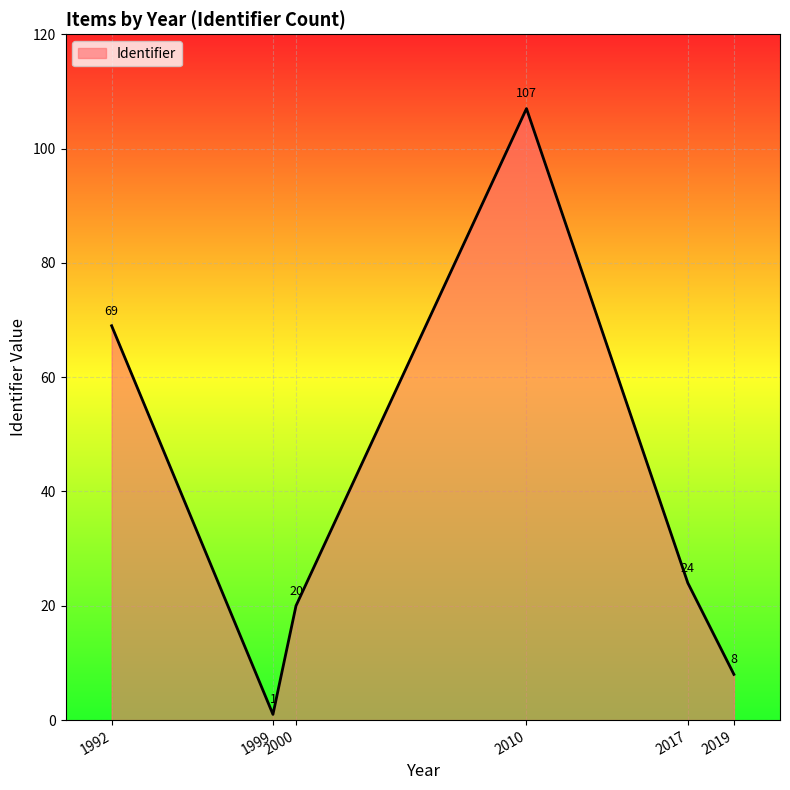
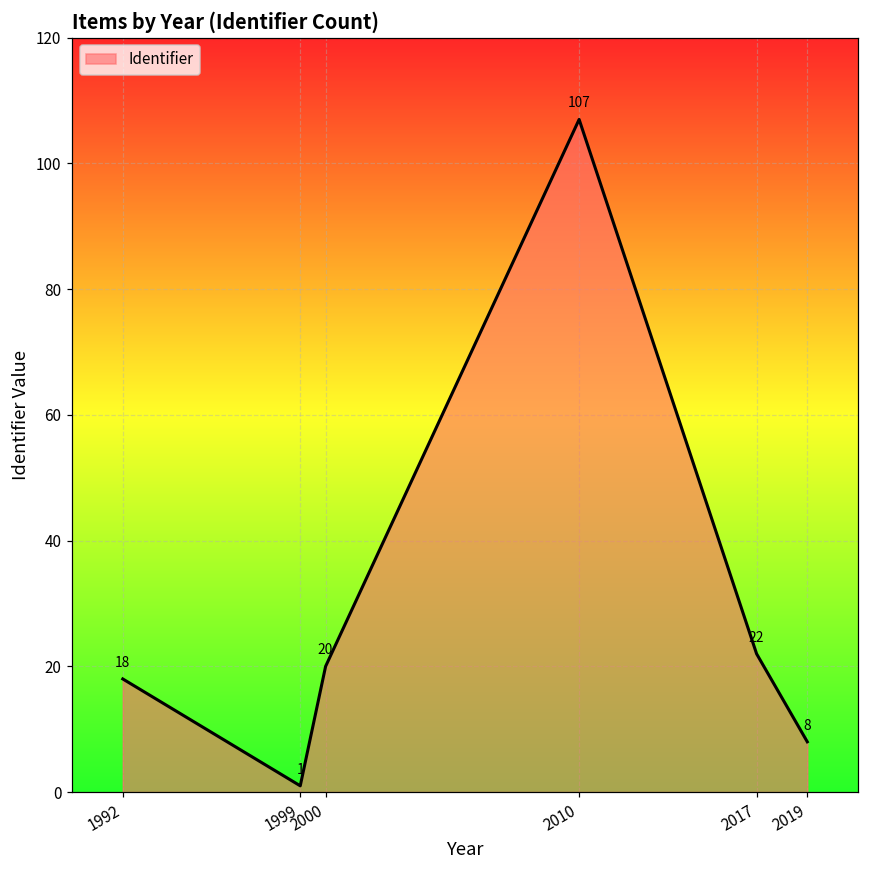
  {
-   "1992": 69,
+   "1992": 18,
    "1999": 1,
    "2000": 20,
    "2010": 107,
-   "2017": 24,
+   "2017": 22,
    "2019": 8
  }
